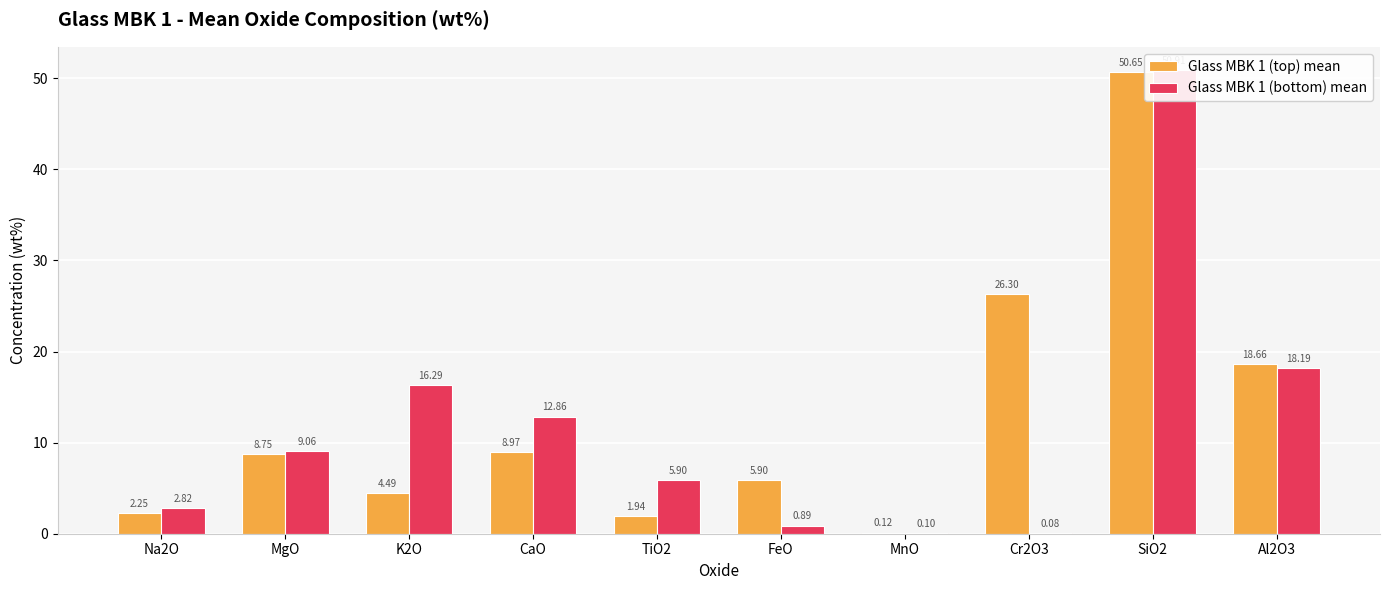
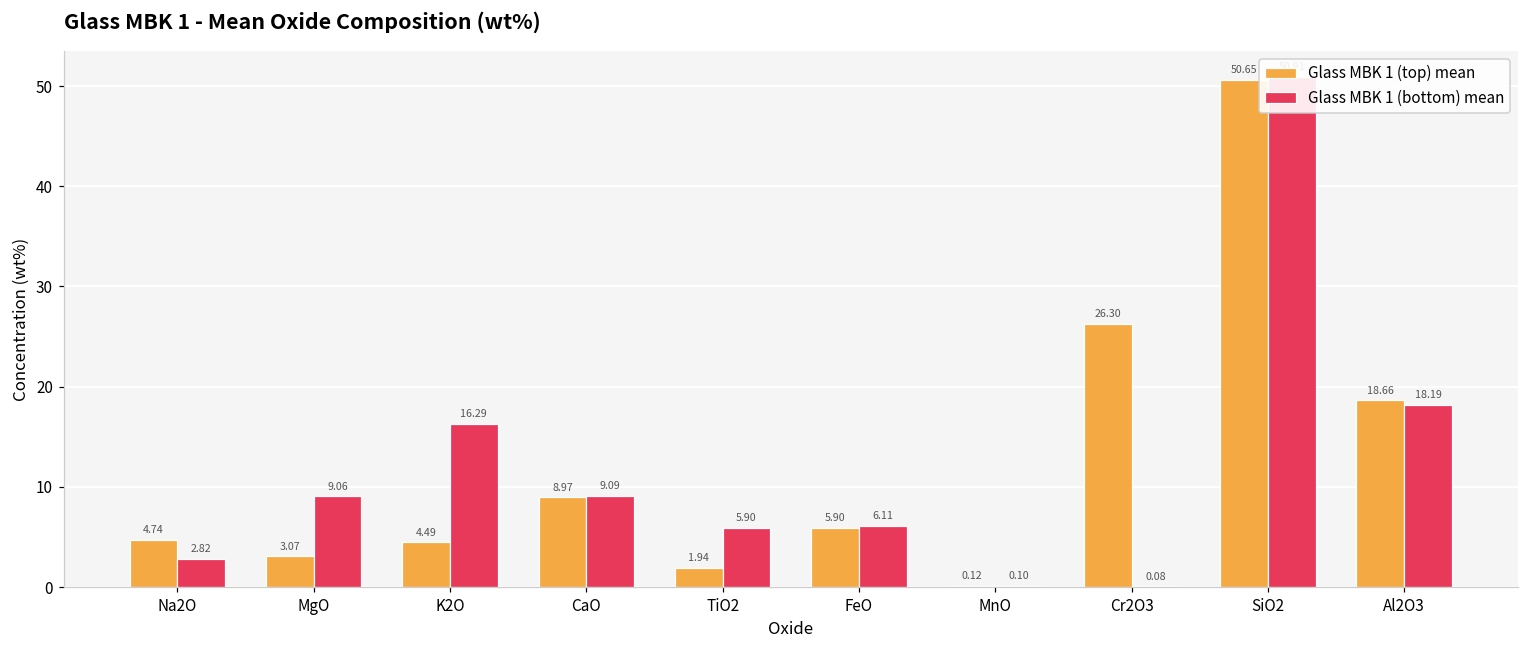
  {
    "Glass MBK 1 (top) mean": {
-     "Na2O": 2.25,
-     "MgO": 8.75,
+     "Na2O": 4.74,
+     "MgO": 3.07,
      "K2O": 4.49,
      "CaO": 8.97,
      "TiO2": 1.94,
      "FeO": 5.90,
      "MnO": 0.12,
      "Cr2O3": 26.30,
      "SiO2": 50.65,
      "Al2O3": 18.66
    },
    "Glass MBK 1 (bottom) mean": {
      "Na2O": 2.82,
      "MgO": 9.06,
      "K2O": 16.29,
-     "CaO": 12.86,
+     "CaO": 9.09,
      "TiO2": 5.90,
-     "FeO": 0.89,
+     "FeO": 6.11,
      "MnO": 0.10,
      "Cr2O3": 0.08,
      "Al2O3": 18.19
    }
  }
